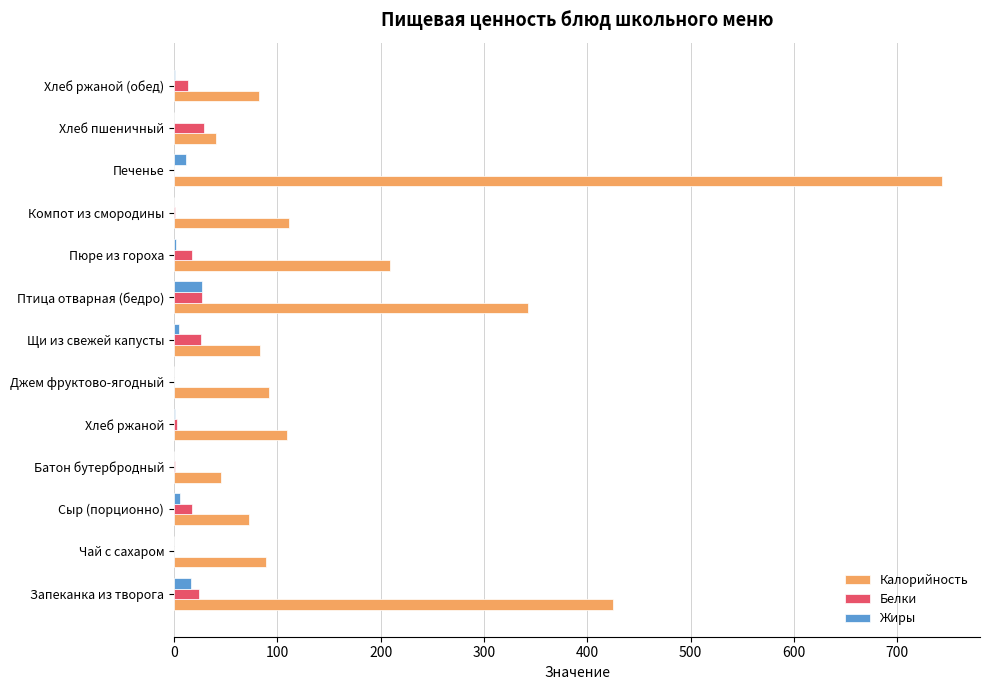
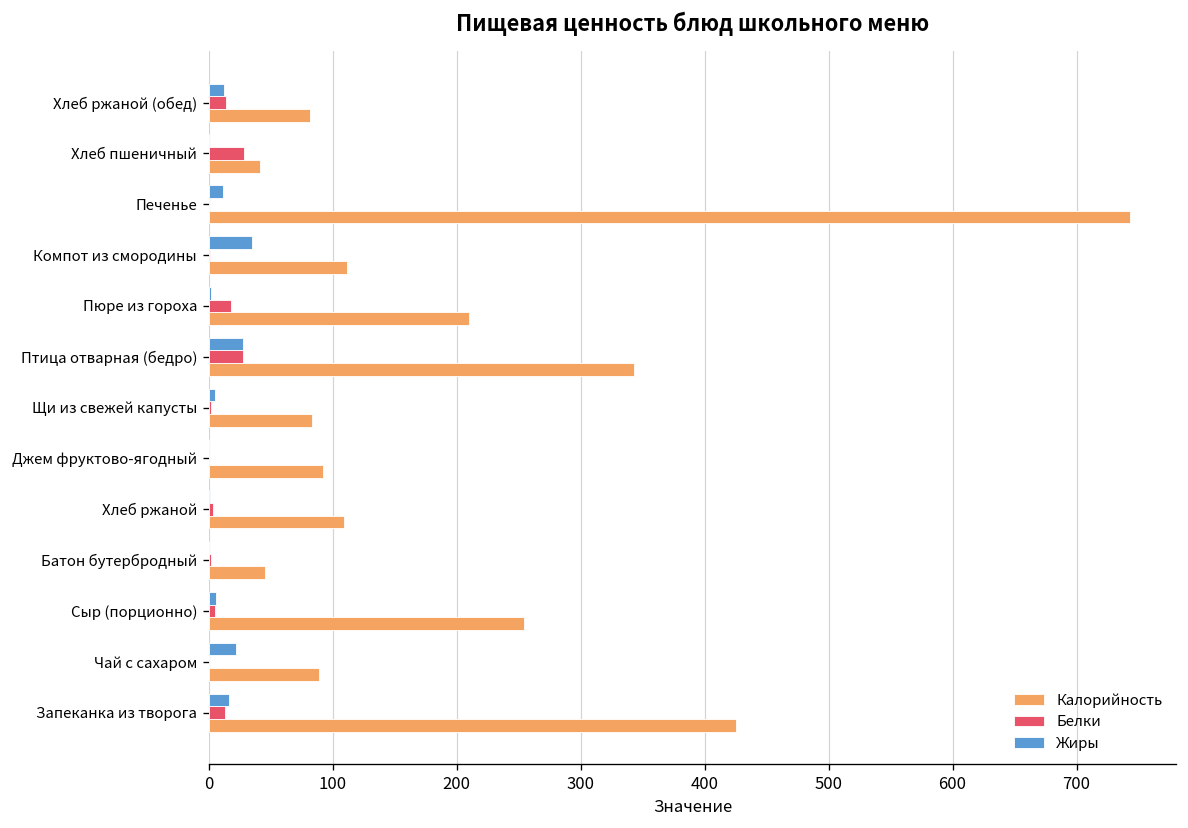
  {
    "Калорийность": {
      "Хлеб ржаной (обед)": 82,
      "Хлеб пшеничный": 41,
      "Печенье": 743,
      "Компот из смородины": 111,
      "Пюре из гороха": 210,
      "Птица отварная (бедро)": 343,
      "Щи из свежей капусты": 83,
      "Джем фруктово-ягодный": 92,
      "Хлеб ржаной": 109,
      "Батон бутербродный": 46,
-     "Сыр (порционно)": 73,
+     "Сыр (порционно)": 255,
      "Чай с сахаром": 89,
      "Запеканка из творога": 425
    },
    "Белки": {
      "Хлеб ржаной (обед)": 14,
      "Хлеб пшеничный": 29,
      "Печенье": 0,
      "Пюре из гороха": 18,
      "Птица отварная (бедро)": 27,
-     "Щи из свежей капусты": 26,
+     "Щи из свежей капусты": 2,
      "Хлеб ржаной": 3,
-     "Сыр (порционно)": 18,
-     "Запеканка из творога": 24
+     "Сыр (порционно)": 5,
+     "Запеканка из творога": 13
    },
    "Жиры": {
-     "Хлеб ржаной (обед)": 1,
+     "Хлеб ржаной (обед)": 12,
      "Печенье": 12,
-     "Компот из смородины": 0,
+     "Компот из смородины": 35,
      "Птица отварная (бедро)": 27,
      "Щи из свежей капусты": 5,
      "Сыр (порционно)": 6,
-     "Чай с сахаром": 0,
+     "Чай с сахаром": 22,
      "Запеканка из творога": 17
    }
  }
